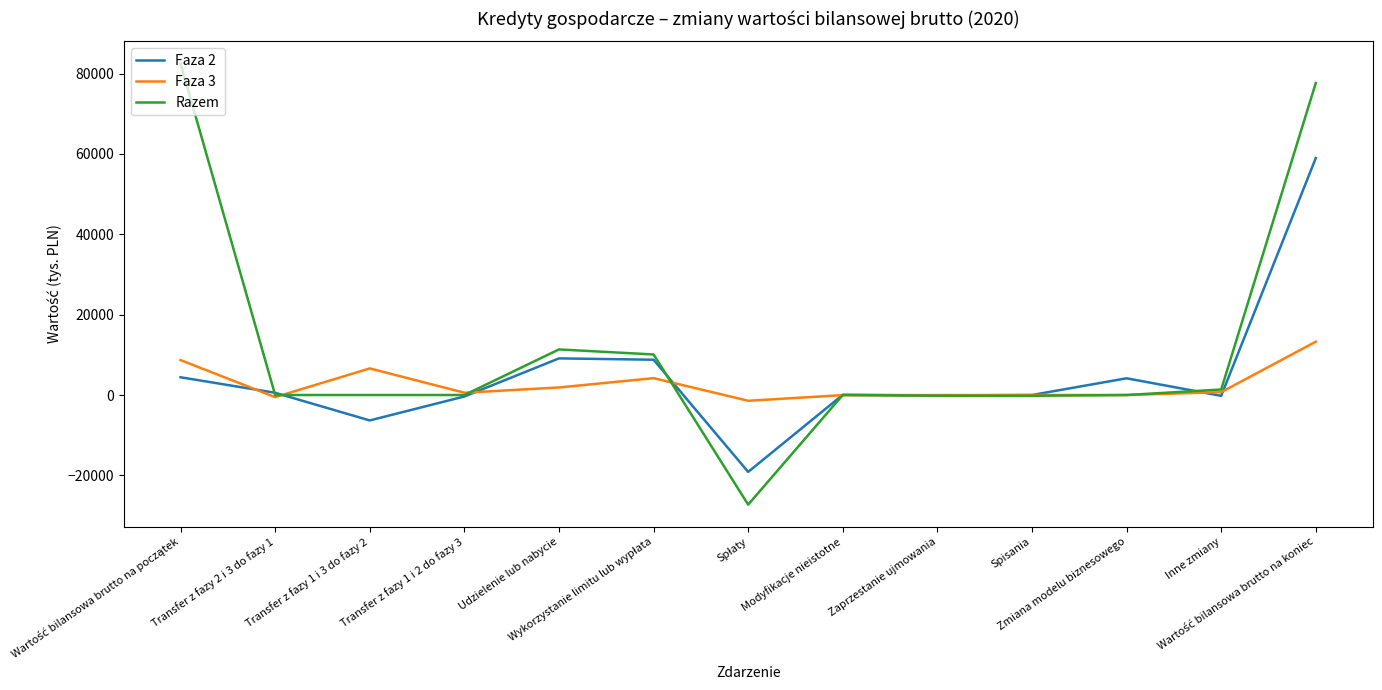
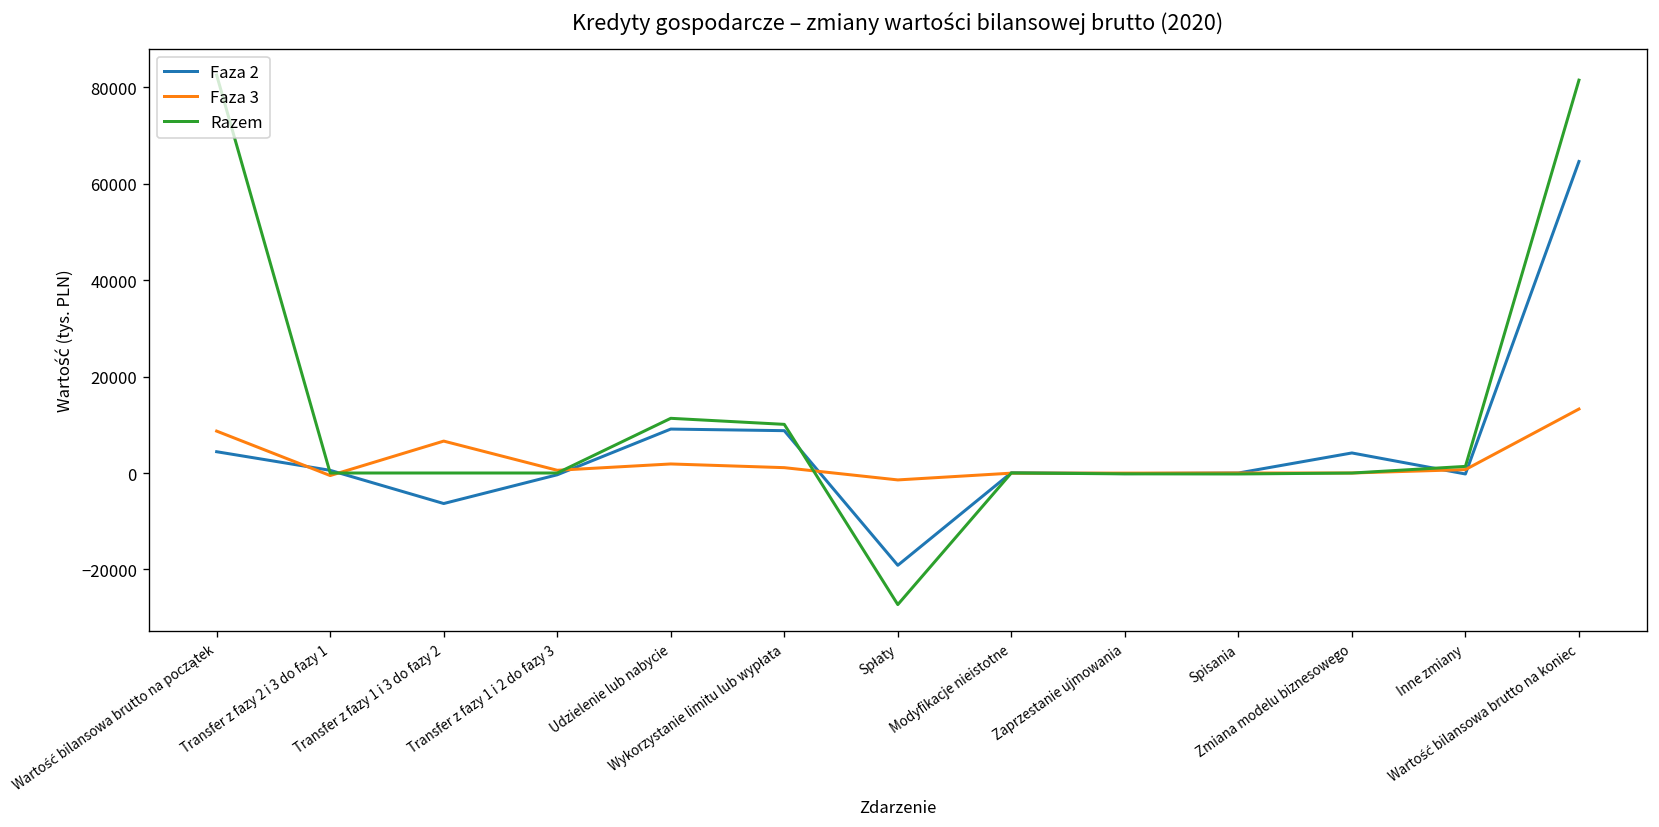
  {
    "Faza 2": {
      "Wartość bilansowa brutto na początek": 4000,
      "Transfer z fazy 1 i 3 do fazy 2": -6000,
      "Udzielenie lub nabycie": 9000,
      "Wykorzystanie limitu lub wypłata": 9000,
      "Spłaty": -19000,
      "Zmiana modelu biznesowego": 4000,
      "Inne zmiany": 0,
-     "Wartość bilansowa brutto na koniec": 59000
+     "Wartość bilansowa brutto na koniec": 65000
    },
    "Faza 3": {
      "Wartość bilansowa brutto na początek": 9000,
      "Transfer z fazy 1 i 3 do fazy 2": 7000,
      "Udzielenie lub nabycie": 2000,
-     "Wykorzystanie limitu lub wypłata": 4000,
+     "Wykorzystanie limitu lub wypłata": 1000,
      "Spłaty": -1000,
      "Inne zmiany": 1000,
      "Wartość bilansowa brutto na koniec": 13000
    },
    "Razem": {
      "Transfer z fazy 1 i 3 do fazy 2": 0,
      "Udzielenie lub nabycie": 11000,
      "Wykorzystanie limitu lub wypłata": 10000,
      "Spłaty": -27000,
      "Inne zmiany": 1000,
-     "Wartość bilansowa brutto na koniec": 78000
+     "Wartość bilansowa brutto na koniec": 82000
    }
  }
